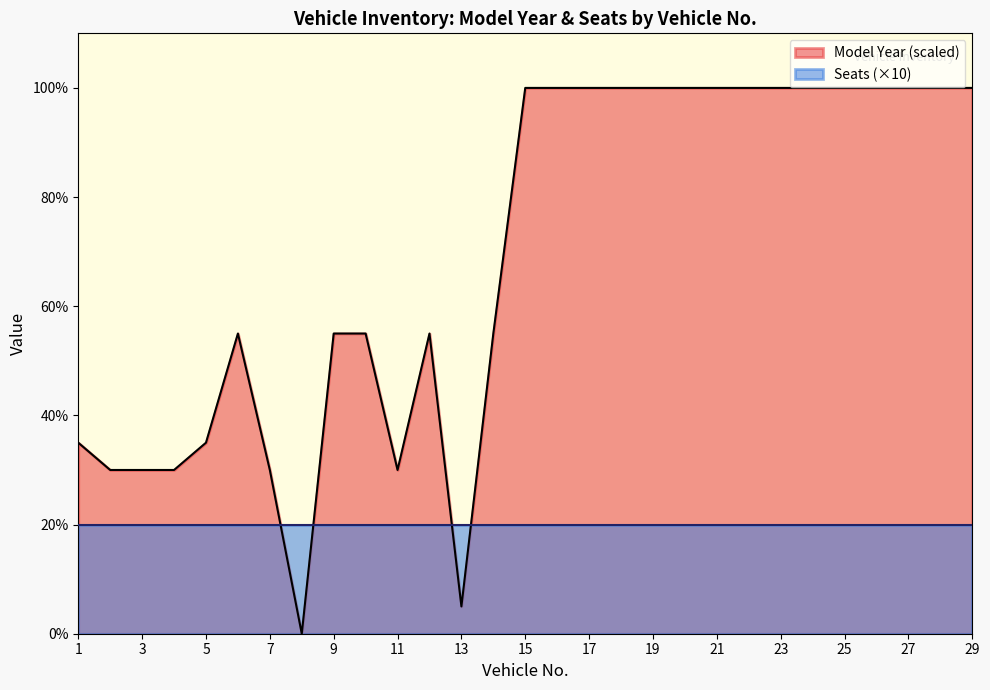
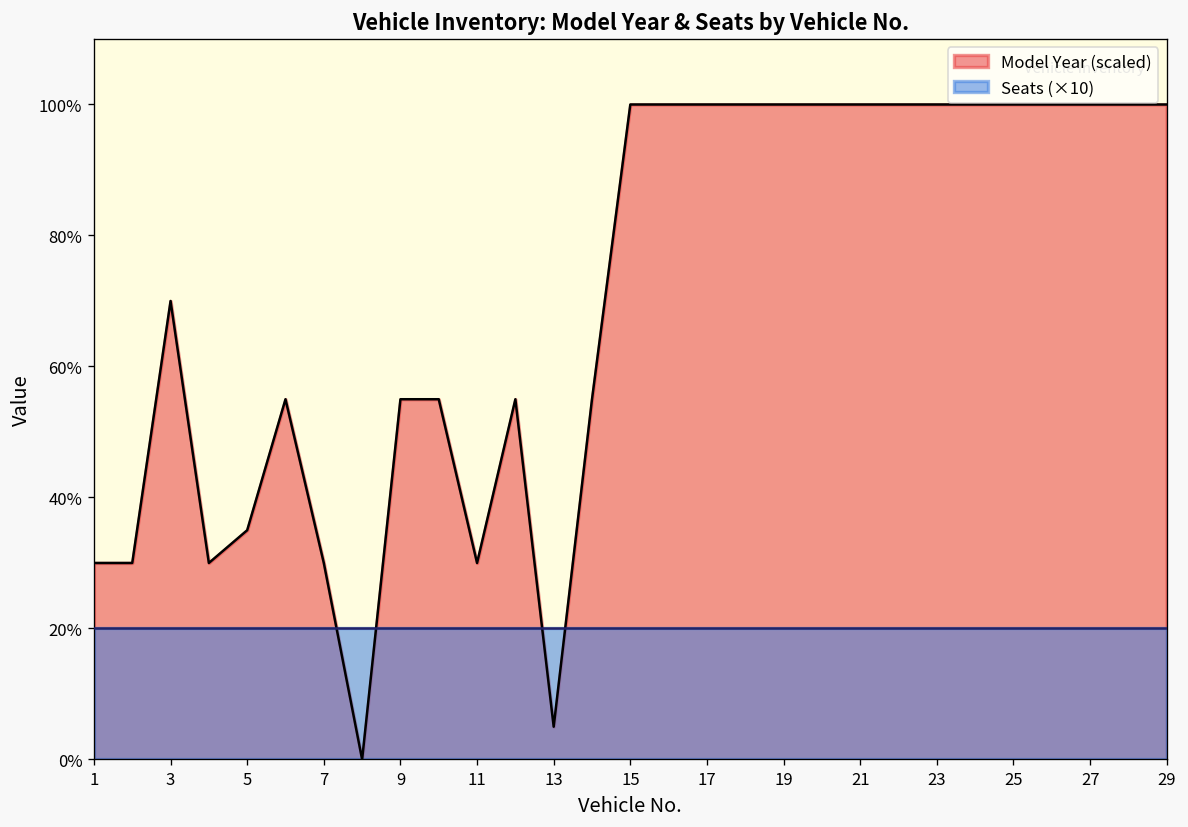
  {
    "Model Year (scaled)": {
-     "1": "35%",
-     "3": "30%",
+     "1": "30%",
+     "3": "70%",
      "5": "35%",
      "7": "30%",
      "9": "55%",
      "11": "30%",
      "13": "5%",
      "15": "100%",
      "17": "100%",
      "19": "100%",
      "21": "100%",
      "23": "100%",
      "25": "100%",
      "27": "100%",
      "29": "100%"
    },
    "Seats (×10)": {
      "1": "20%",
      "3": "20%",
      "5": "20%",
      "7": "20%",
      "9": "20%",
      "11": "20%",
      "13": "20%",
      "15": "20%",
      "17": "20%",
      "19": "20%",
      "21": "20%",
      "23": "20%",
      "25": "20%",
      "27": "20%",
      "29": "20%"
    }
  }
